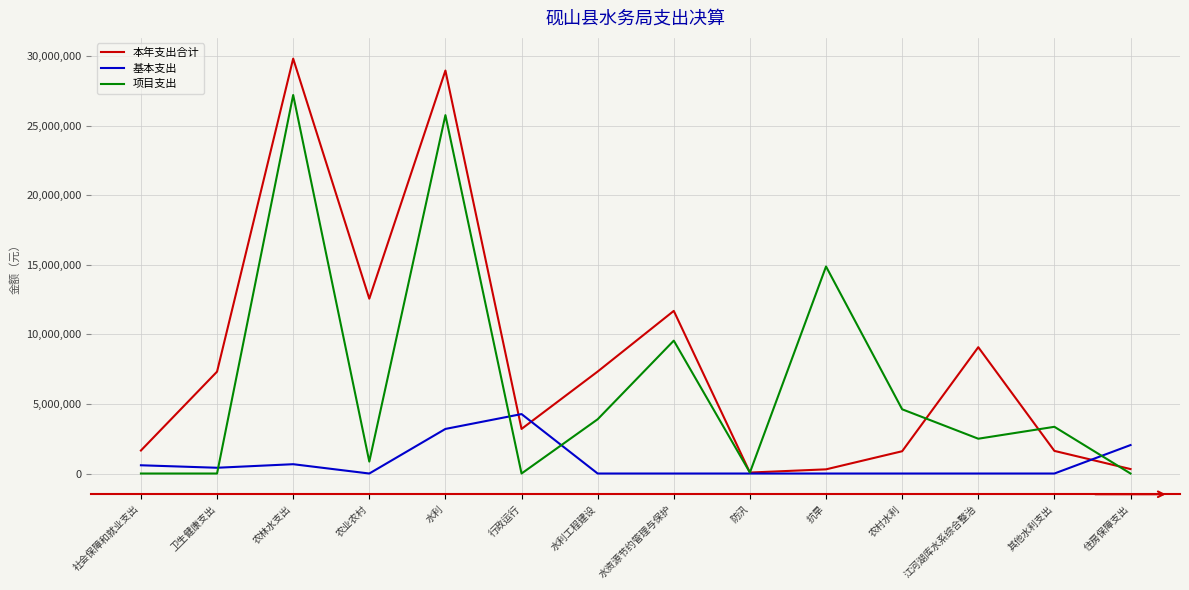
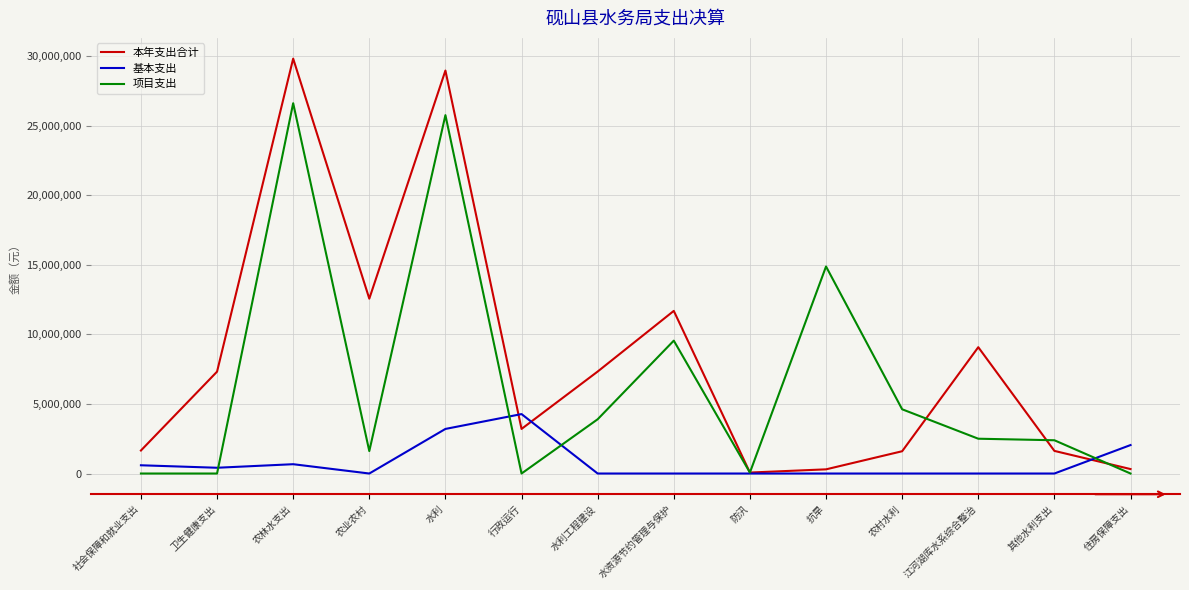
  {
    "本年支出合计": {
      "社会保障和就业支出": "1,700,000",
      "卫生健康支出": "7,300,000",
      "农林水支出": "29,800,000",
      "农业农村": "12,600,000",
      "水利": "29,000,000",
      "行政运行": "3,200,000",
      "水利工程建设": "7,300,000",
      "水资源节约管理与保护": "11,700,000",
      "抗旱": "300,000",
      "农村水利": "1,600,000",
      "江河湖库水系综合整治": "9,100,000",
      "其他水利支出": "1,600,000",
      "住房保障支出": "300,000"
    },
    "基本支出": {
      "社会保障和就业支出": "600,000",
      "卫生健康支出": "400,000",
      "农林水支出": "700,000",
      "农业农村": "0",
      "水利": "3,200,000",
      "行政运行": "4,300,000",
      "水利工程建设": "0",
      "水资源节约管理与保护": "0",
      "抗旱": "0",
      "农村水利": "0",
      "江河湖库水系综合整治": "0",
      "其他水利支出": "0",
      "住房保障支出": "2,000,000"
    },
    "项目支出": {
      "社会保障和就业支出": "0",
      "卫生健康支出": "0",
-     "农林水支出": "27,200,000",
-     "农业农村": "900,000",
+     "农林水支出": "26,600,000",
+     "农业农村": "1,600,000",
      "水利": "25,800,000",
      "行政运行": "0",
      "水利工程建设": "3,900,000",
      "水资源节约管理与保护": "9,600,000",
      "抗旱": "14,900,000",
      "农村水利": "4,600,000",
      "江河湖库水系综合整治": "2,500,000",
-     "其他水利支出": "3,400,000",
+     "其他水利支出": "2,400,000",
      "住房保障支出": "0"
    }
  }
